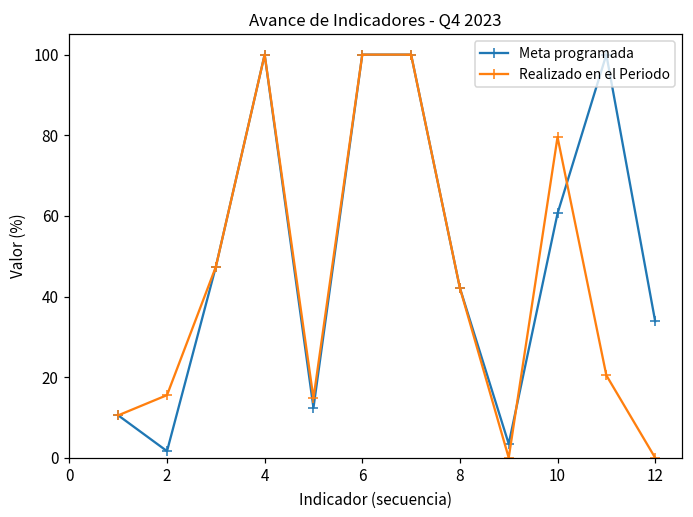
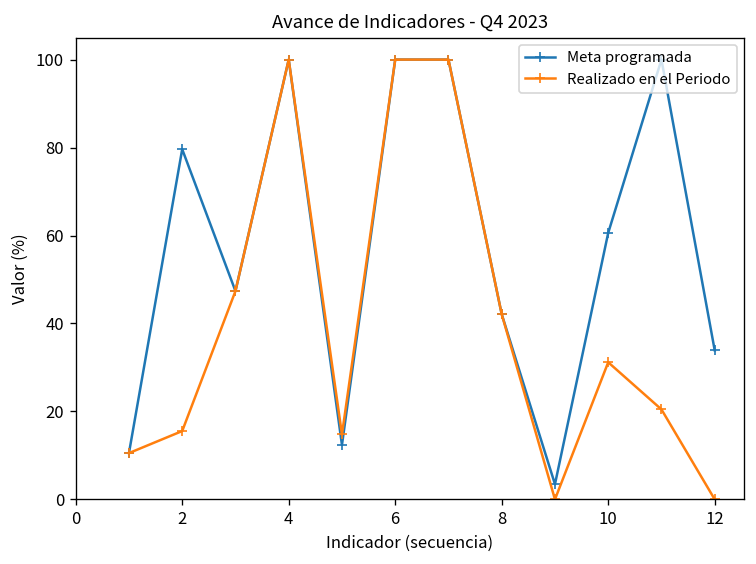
  {
    "Meta programada": {
-     "2": 2,
+     "2": 80,
      "10": 61,
      "12": 34
    },
    "Realizado en el Periodo": {
      "2": 16,
-     "10": 80,
+     "10": 31,
      "12": 0
    }
  }
